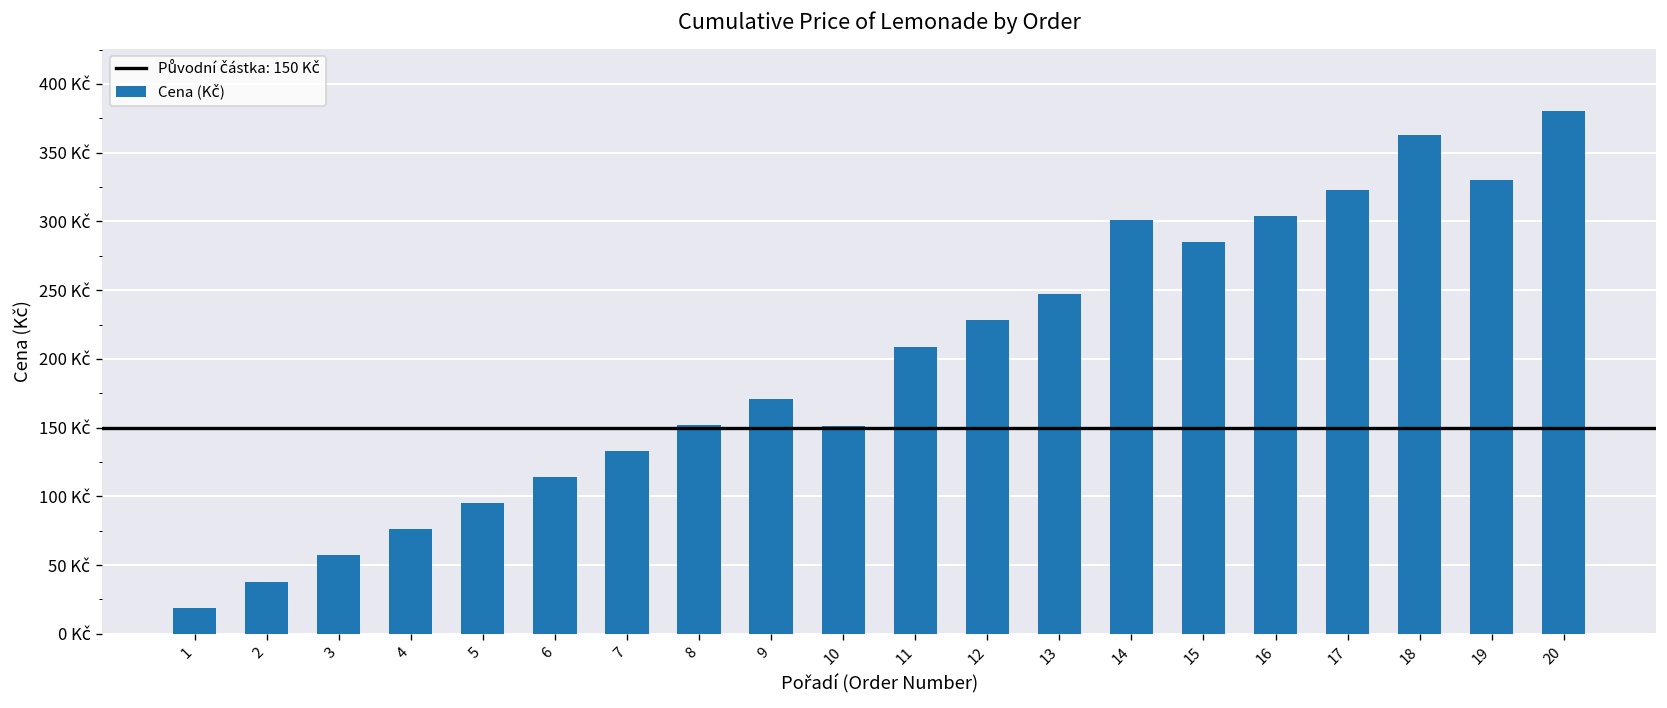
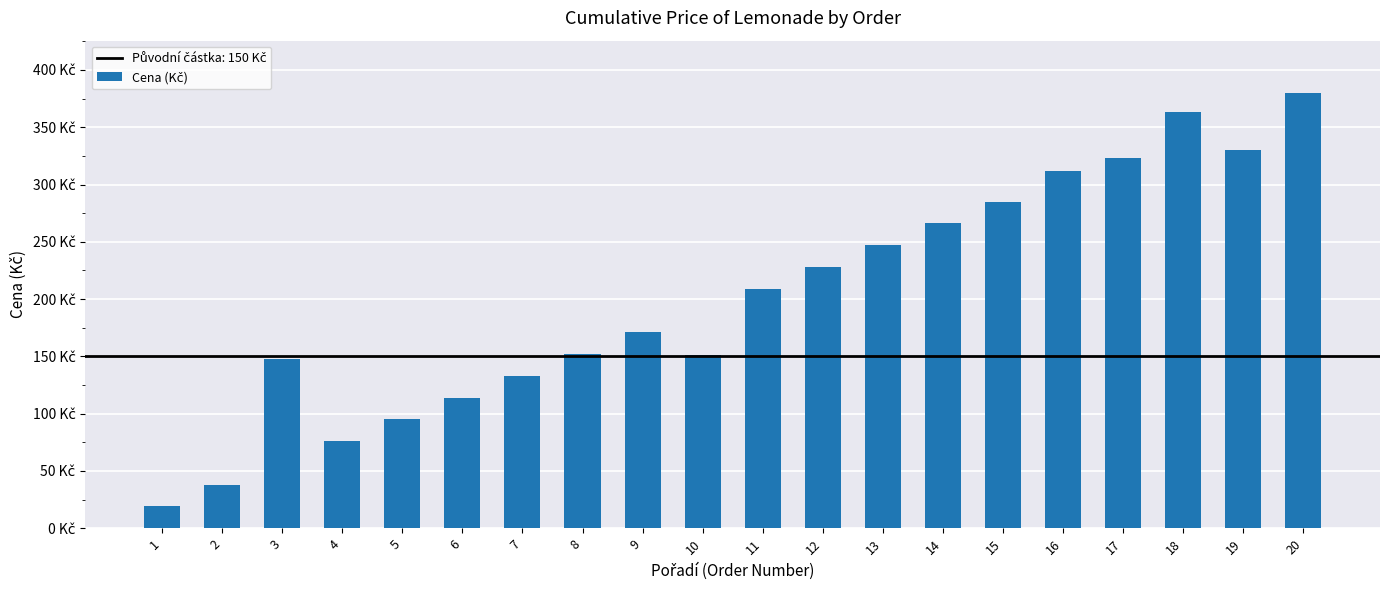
  {
    "1": "19 Kč",
    "2": "38 Kč",
-   "3": "57 Kč",
+   "3": "148 Kč",
    "4": "76 Kč",
    "5": "95 Kč",
    "6": "114 Kč",
    "7": "133 Kč",
    "8": "152 Kč",
    "9": "171 Kč",
    "10": "151 Kč",
    "11": "209 Kč",
    "12": "228 Kč",
    "13": "247 Kč",
-   "14": "301 Kč",
+   "14": "266 Kč",
    "15": "285 Kč",
-   "16": "304 Kč",
+   "16": "312 Kč",
    "17": "323 Kč",
    "18": "363 Kč",
    "19": "330 Kč",
    "20": "380 Kč"
  }
